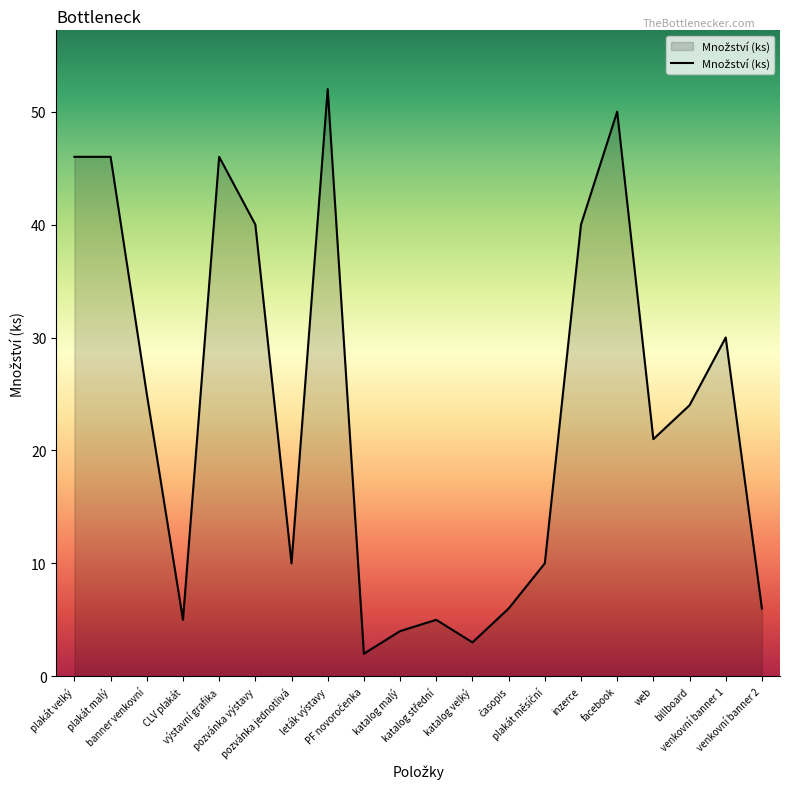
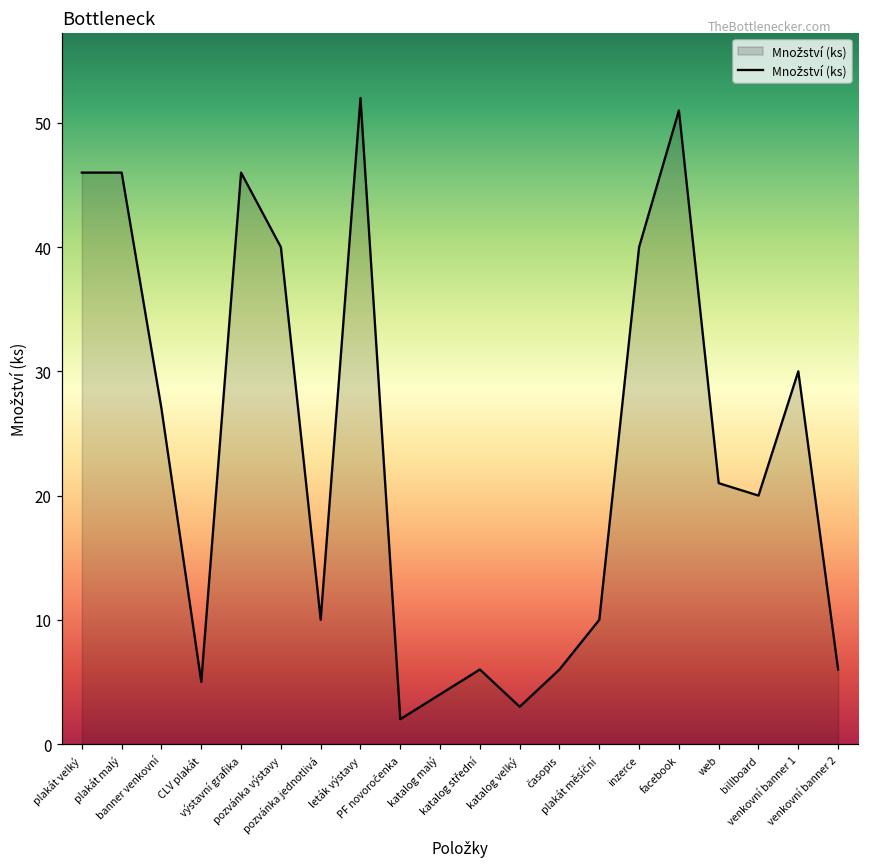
  {
    "plakát velký": 46,
    "plakát malý": 46,
-   "banner venkovní": 25,
+   "banner venkovní": 27,
    "CLV plakát": 5,
    "výstavní grafika": 46,
    "pozvánka výstavy": 40,
    "pozvánka jednotlivá": 10,
    "leták výstavy": 52,
    "PF novoročenka": 2,
    "katalog malý": 4,
-   "katalog střední": 5,
+   "katalog střední": 6,
    "katalog velký": 3,
    "časopis": 6,
    "plakát měsíční": 10,
    "inzerce": 40,
-   "facebook": 50,
+   "facebook": 51,
    "web": 21,
-   "billboard": 24,
+   "billboard": 20,
    "venkovní banner 1": 30,
    "venkovní banner 2": 6
  }
